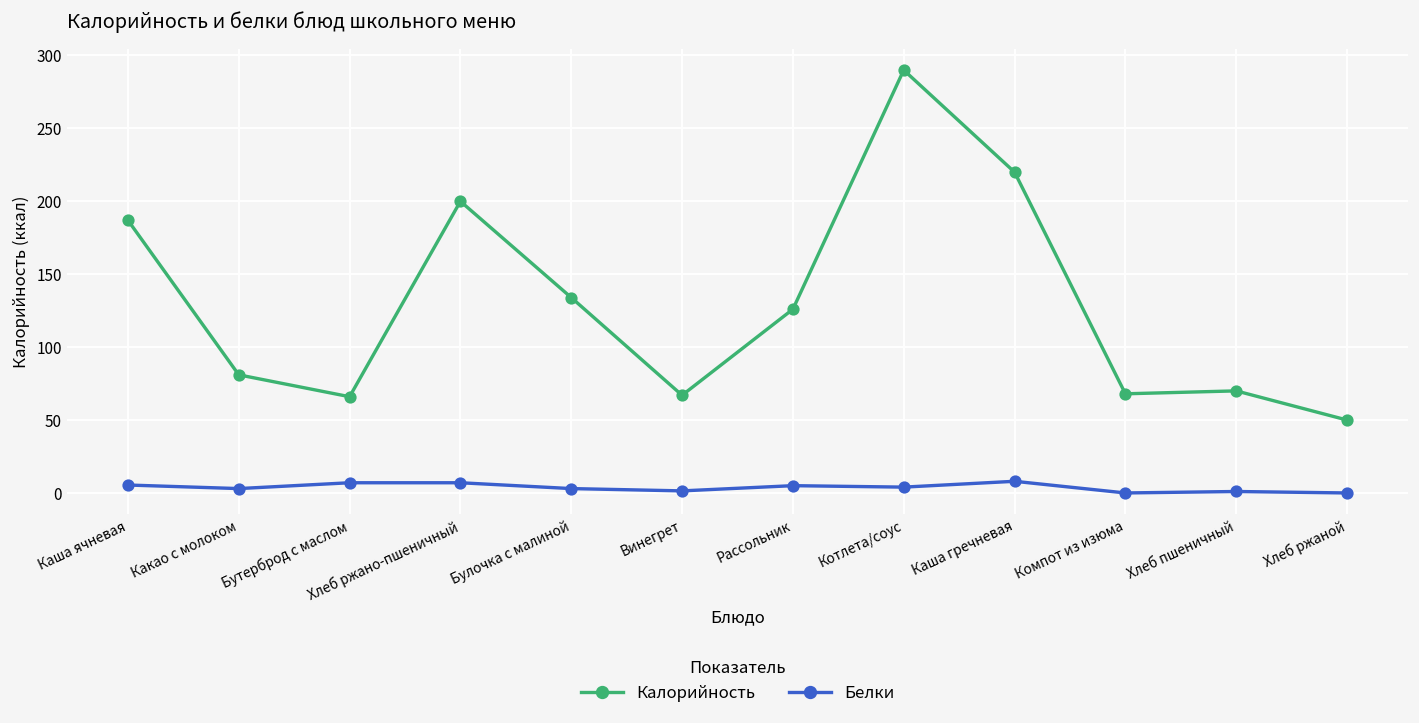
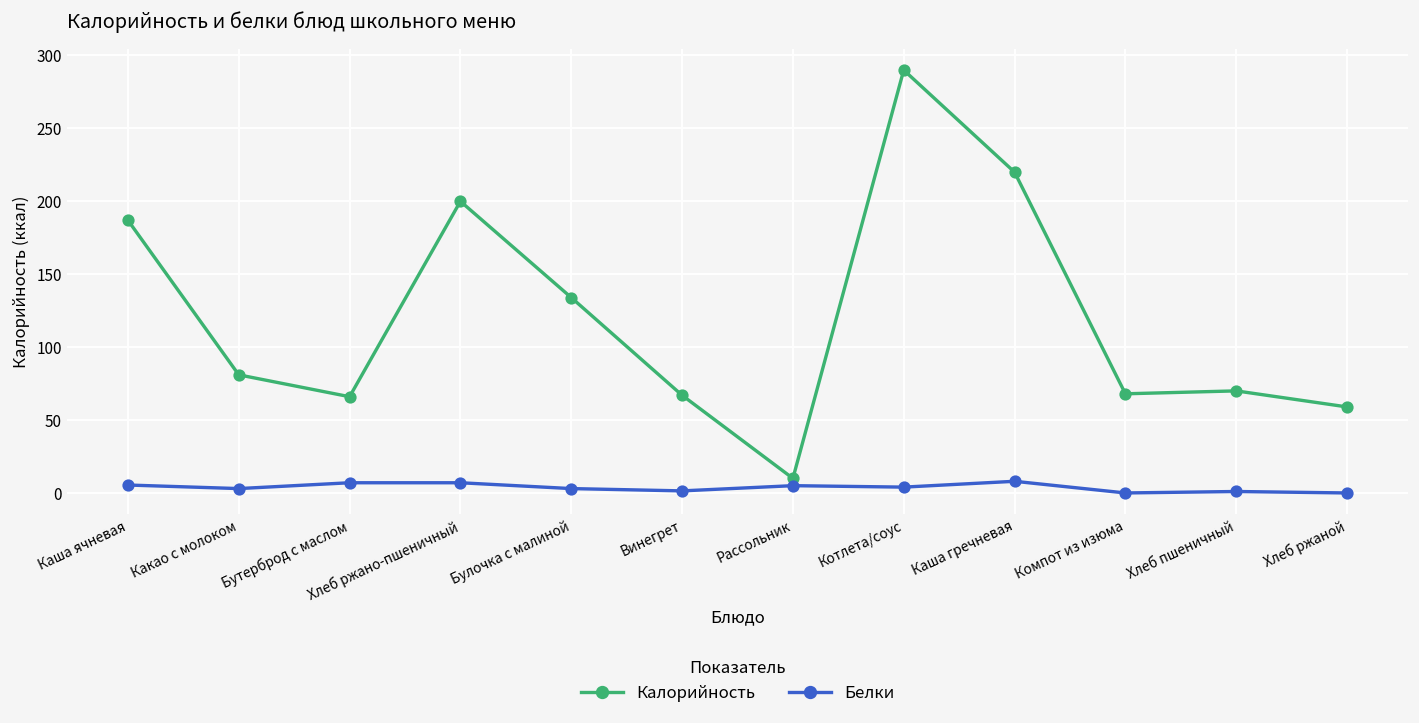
  {
    "Калорийность": {
      "Каша ячневая": 187,
      "Какао с молоком": 81,
      "Бутерброд с маслом": 66,
      "Хлеб ржано-пшеничный": 200,
      "Булочка с малиной": 134,
      "Винегрет": 67,
-     "Рассольник": 126,
+     "Рассольник": 10,
      "Котлета/соус": 290,
      "Каша гречневая": 220,
      "Компот из изюма": 68,
      "Хлеб пшеничный": 70,
-     "Хлеб ржаной": 50
+     "Хлеб ржаной": 59
    },
    "Белки": {
      "Каша ячневая": 5,
      "Какао с молоком": 3,
      "Бутерброд с маслом": 7,
      "Хлеб ржано-пшеничный": 7,
      "Булочка с малиной": 3,
      "Винегрет": 1,
      "Рассольник": 5,
      "Котлета/соус": 4,
      "Каша гречневая": 8,
      "Компот из изюма": 0,
      "Хлеб пшеничный": 1,
      "Хлеб ржаной": 0
    }
  }
